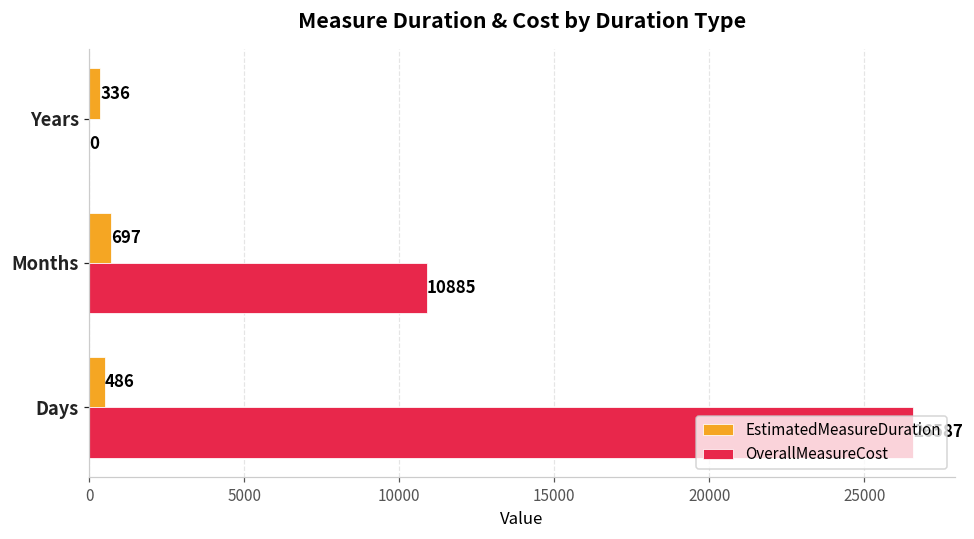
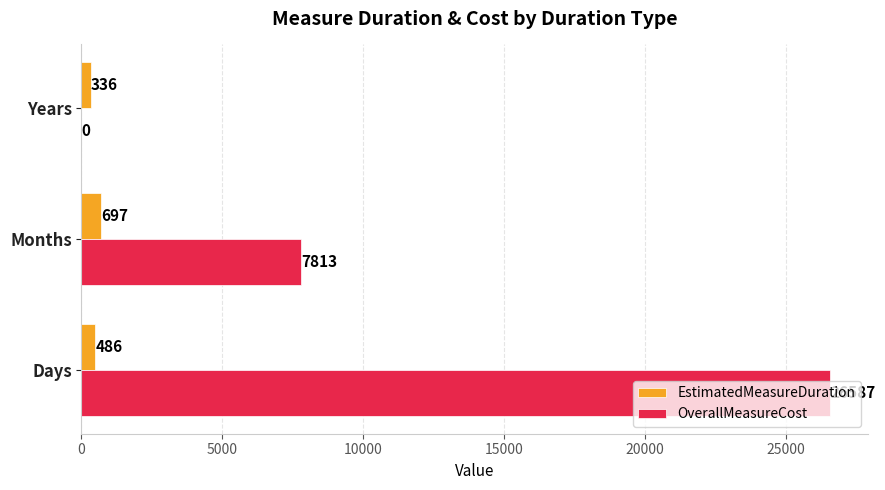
  {
    "EstimatedMeasureDuration": {
      "Years": 336,
      "Months": 697,
      "Days": 486
    },
    "OverallMeasureCost": {
      "Years": 0,
-     "Months": 10885
+     "Months": 7813
    }
  }
